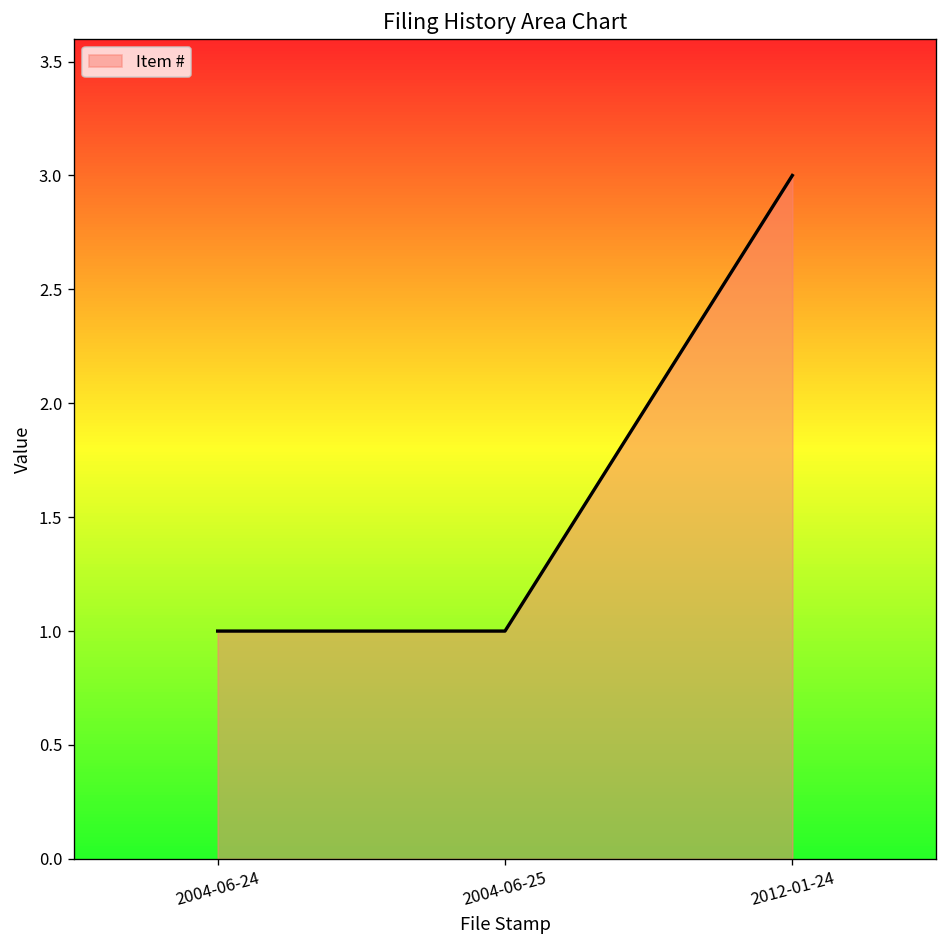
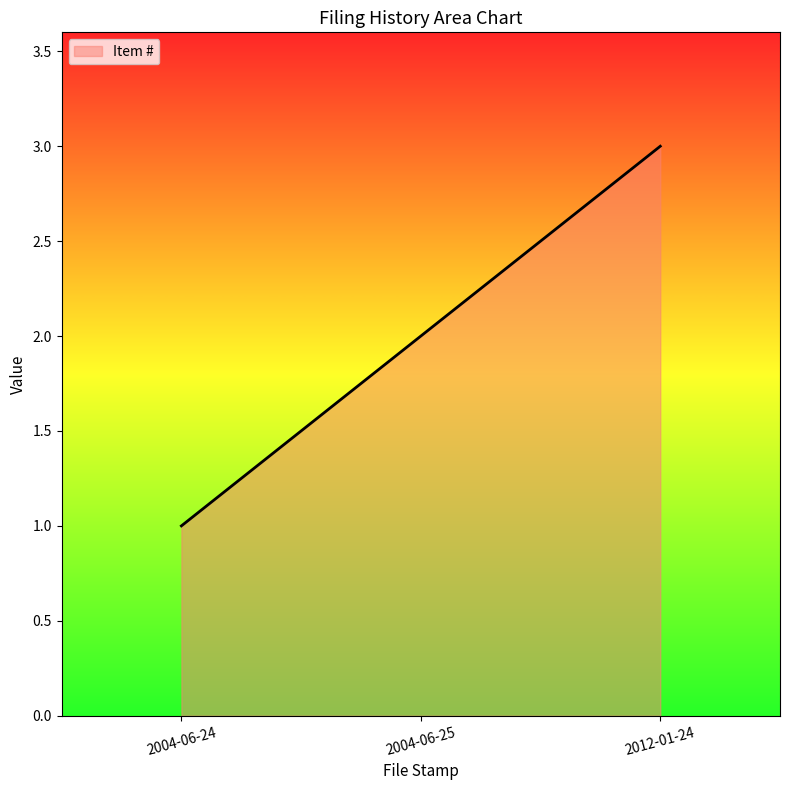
  {
    "2004-06-24": 1,
-   "2004-06-25": 1,
+   "2004-06-25": 2,
    "2012-01-24": 3
  }
